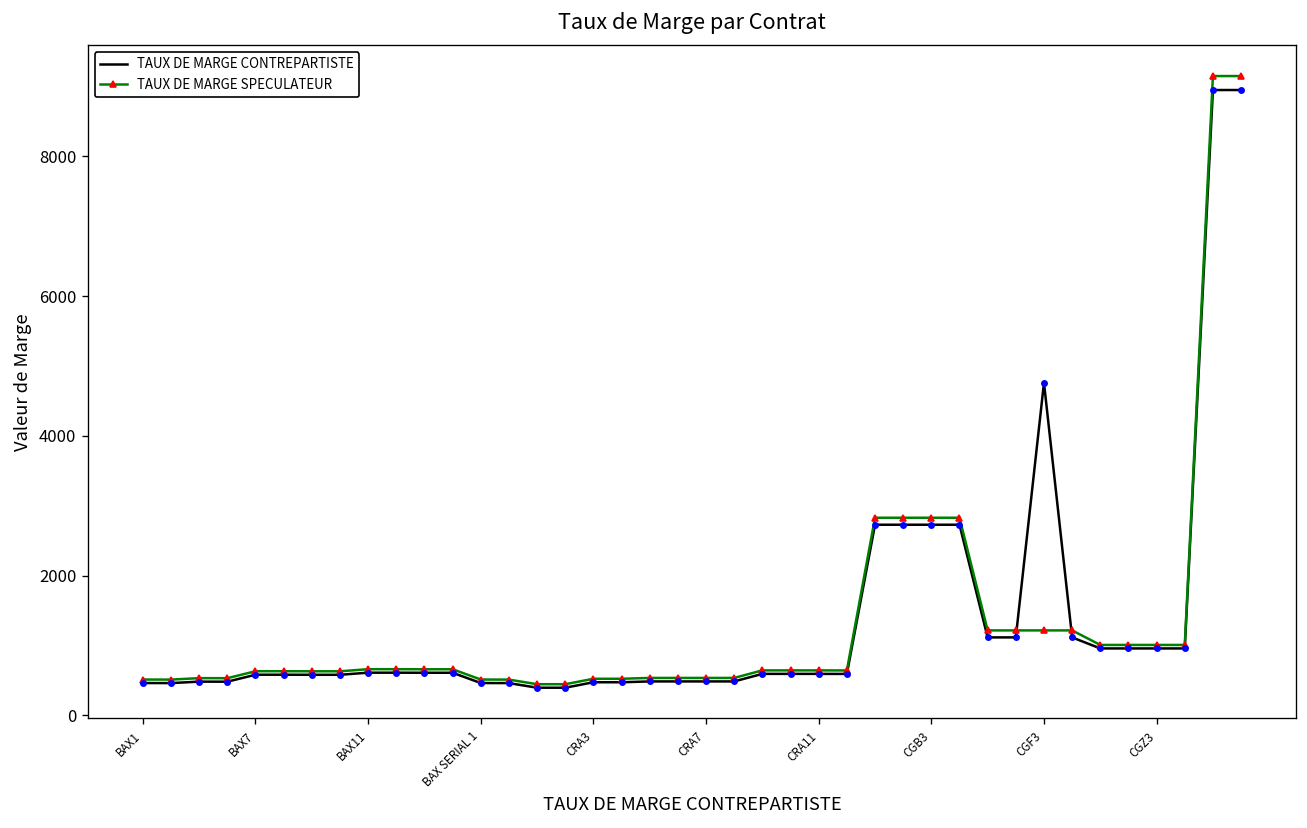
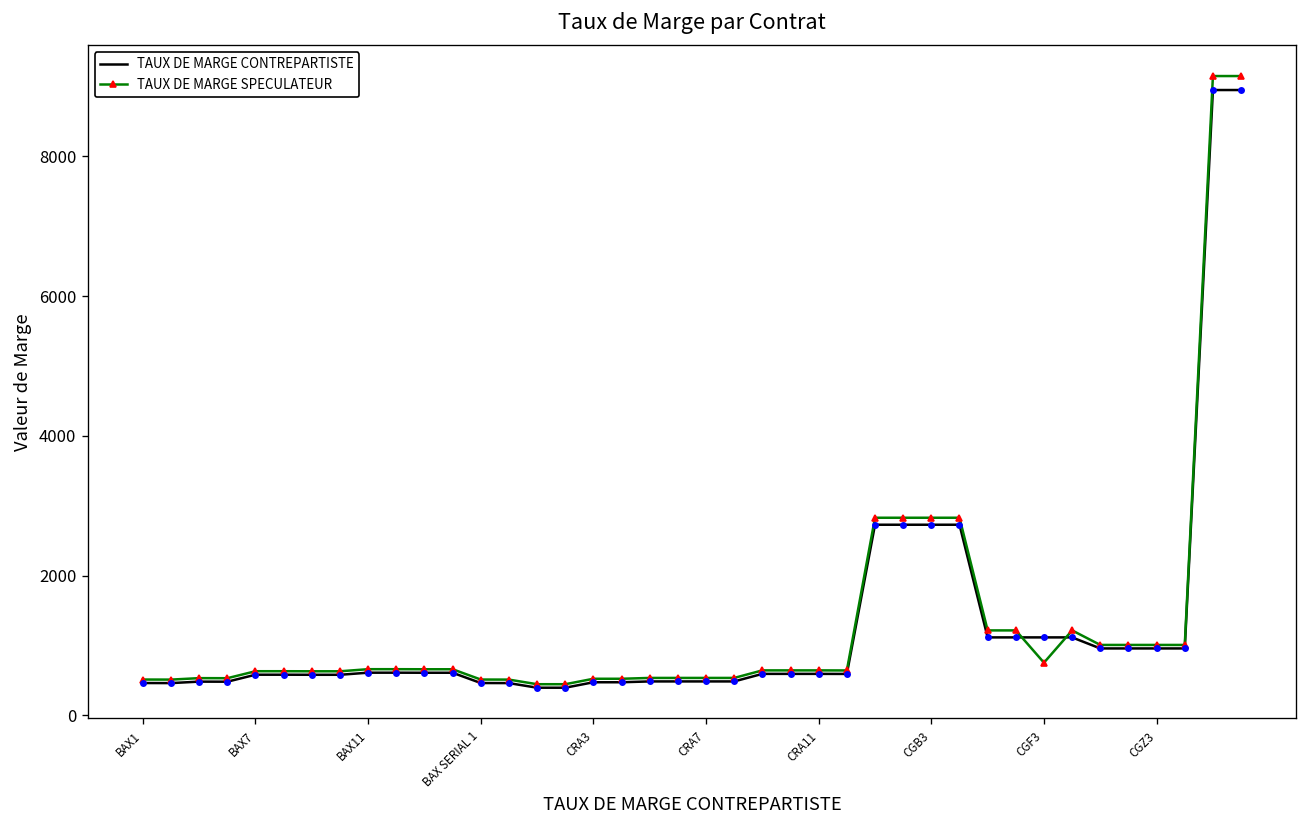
  {
    "TAUX DE MARGE CONTREPARTISTE": {
      "BAX1": 500,
      "BAX7": 600,
      "BAX11": 600,
      "BAX SERIAL 1": 500,
      "CRA3": 500,
      "CRA7": 500,
      "CRA11": 600,
      "CGB3": 2700,
-     "CGF3": 4800,
+     "CGF3": 1100,
      "CGZ3": 1000
    },
    "TAUX DE MARGE SPECULATEUR": {
      "BAX1": 500,
      "BAX7": 600,
      "BAX11": 700,
      "BAX SERIAL 1": 500,
      "CRA3": 500,
      "CRA7": 500,
      "CRA11": 600,
      "CGB3": 2800,
-     "CGF3": 1200,
+     "CGF3": 800,
      "CGZ3": 1000
    }
  }
